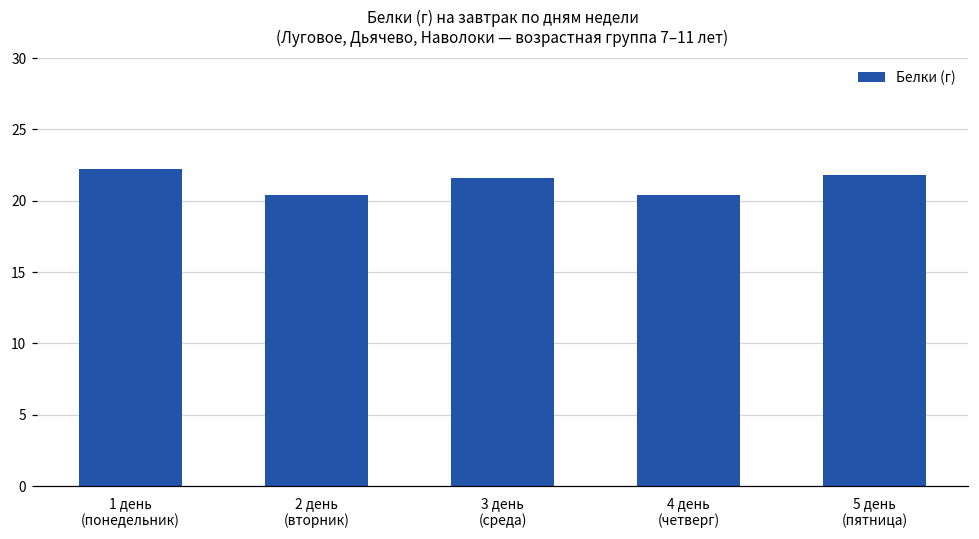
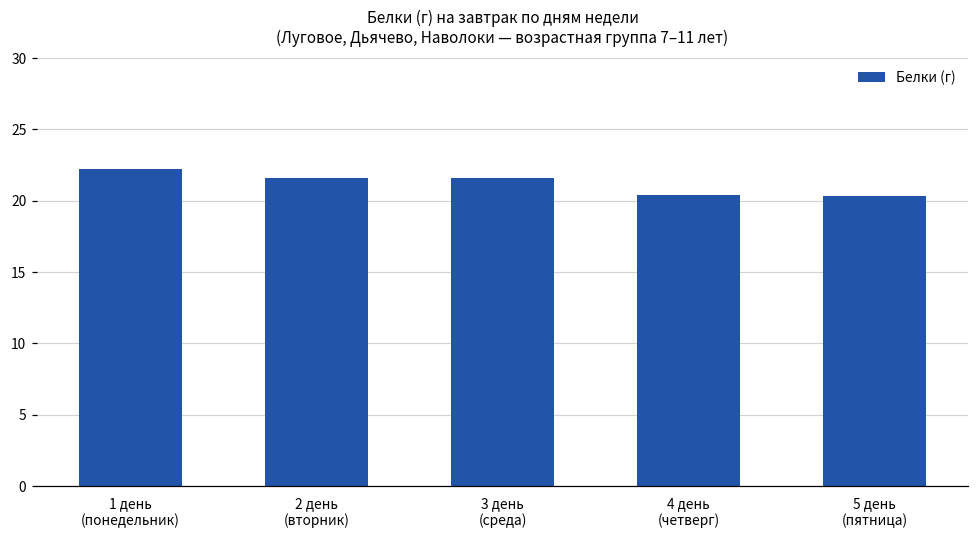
  {
    "1 день (понедельник)": 22.2,
-   "2 день (вторник)": 20.4,
+   "2 день (вторник)": 21.6,
    "3 день (среда)": 21.6,
    "4 день (четверг)": 20.4,
-   "5 день (пятница)": 21.8
+   "5 день (пятница)": 20.4
  }
